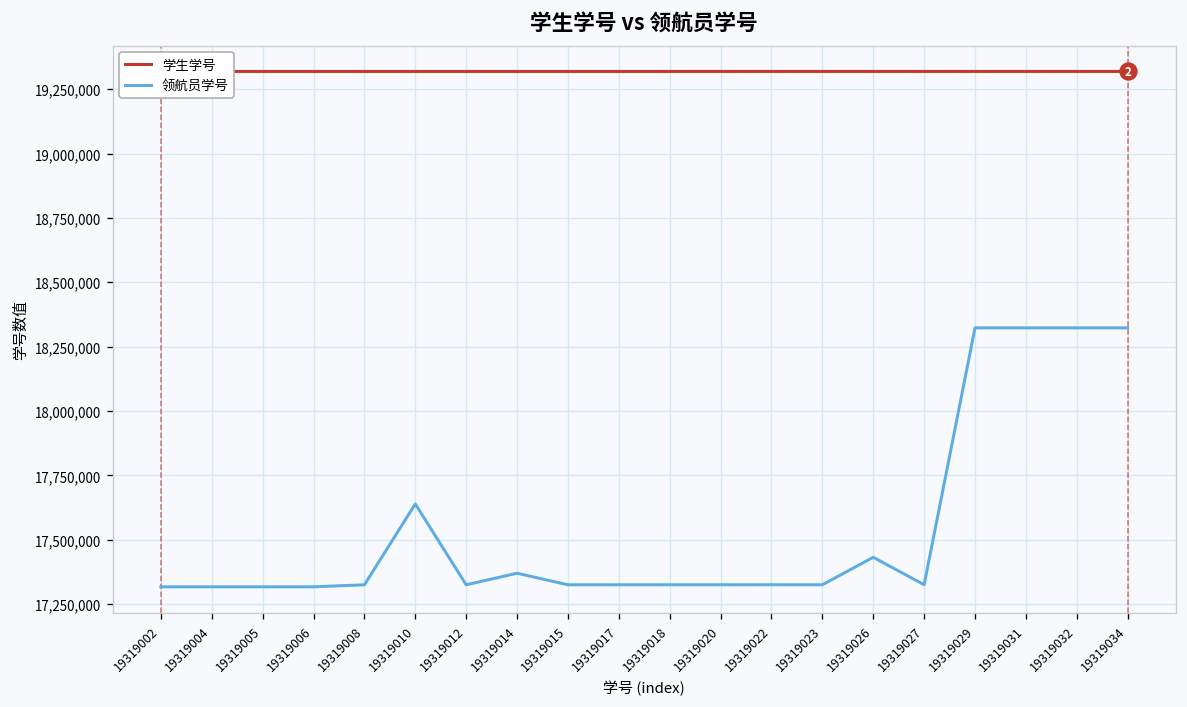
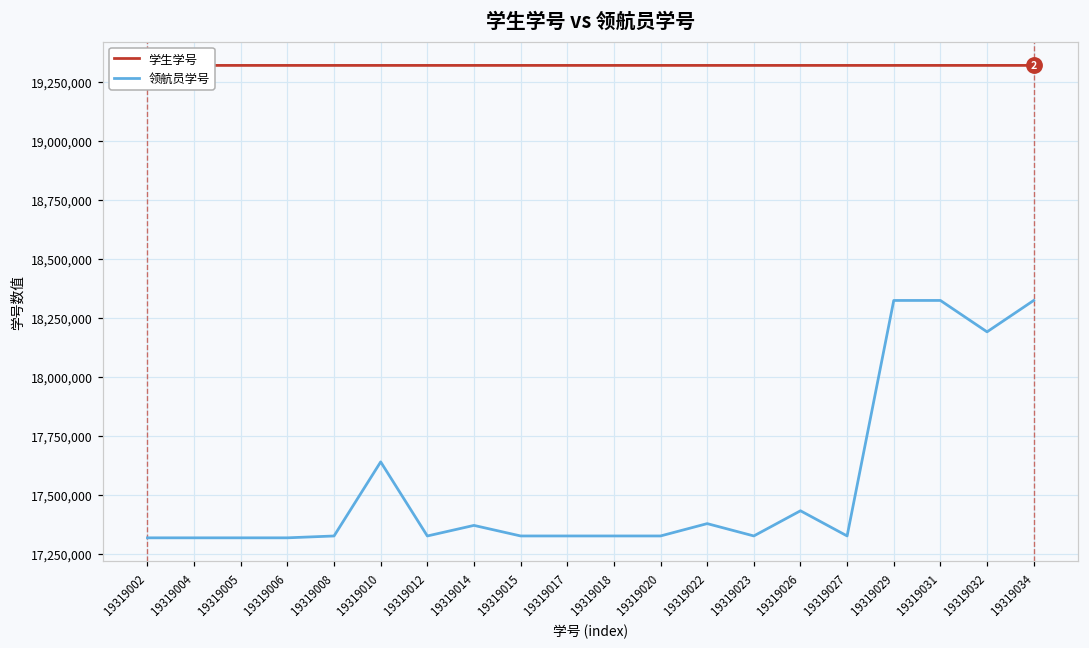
  {
    "领航员学号": {
      "19319002": "17,320,000",
      "19319004": "17,320,000",
      "19319005": "17,320,000",
      "19319006": "17,320,000",
      "19319008": "17,330,000",
      "19319010": "17,640,000",
      "19319012": "17,330,000",
      "19319014": "17,370,000",
      "19319015": "17,330,000",
      "19319017": "17,330,000",
      "19319018": "17,330,000",
      "19319020": "17,330,000",
-     "19319022": "17,330,000",
+     "19319022": "17,380,000",
      "19319023": "17,330,000",
      "19319026": "17,430,000",
      "19319027": "17,330,000",
      "19319029": "18,320,000",
      "19319031": "18,320,000",
-     "19319032": "18,320,000",
+     "19319032": "18,190,000",
      "19319034": "18,320,000"
    }
  }
